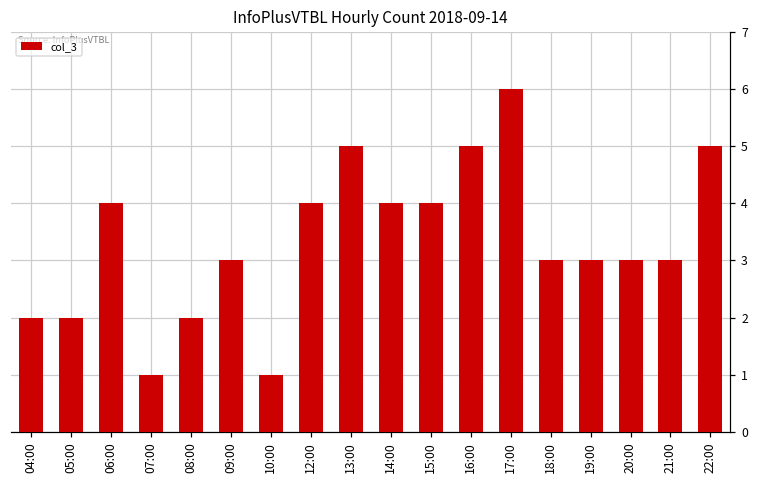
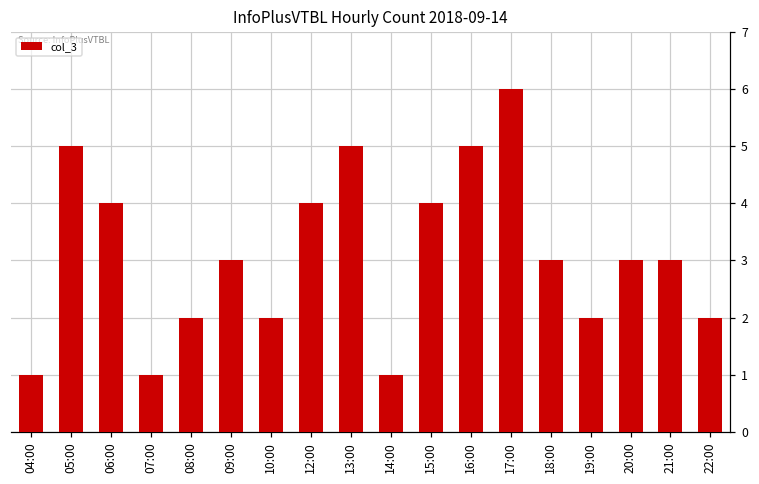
  {
-   "04:00": 2,
-   "05:00": 2,
+   "04:00": 1,
+   "05:00": 5,
    "06:00": 4,
    "07:00": 1,
    "08:00": 2,
    "09:00": 3,
-   "10:00": 1,
+   "10:00": 2,
    "12:00": 4,
    "13:00": 5,
-   "14:00": 4,
+   "14:00": 1,
    "15:00": 4,
    "16:00": 5,
    "17:00": 6,
    "18:00": 3,
-   "19:00": 3,
+   "19:00": 2,
    "20:00": 3,
    "21:00": 3,
-   "22:00": 5
+   "22:00": 2
  }
